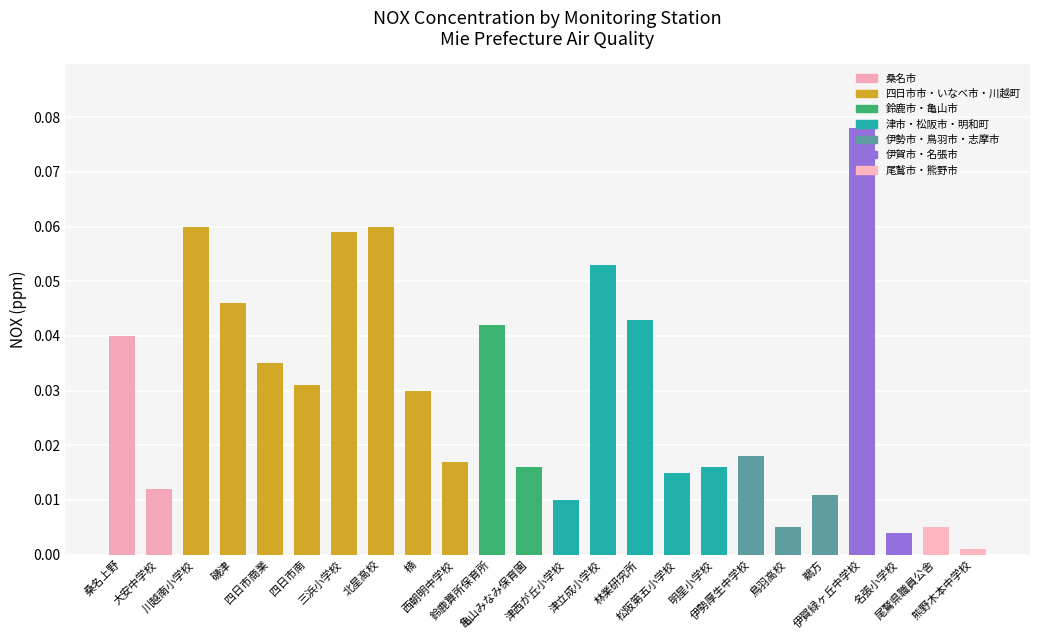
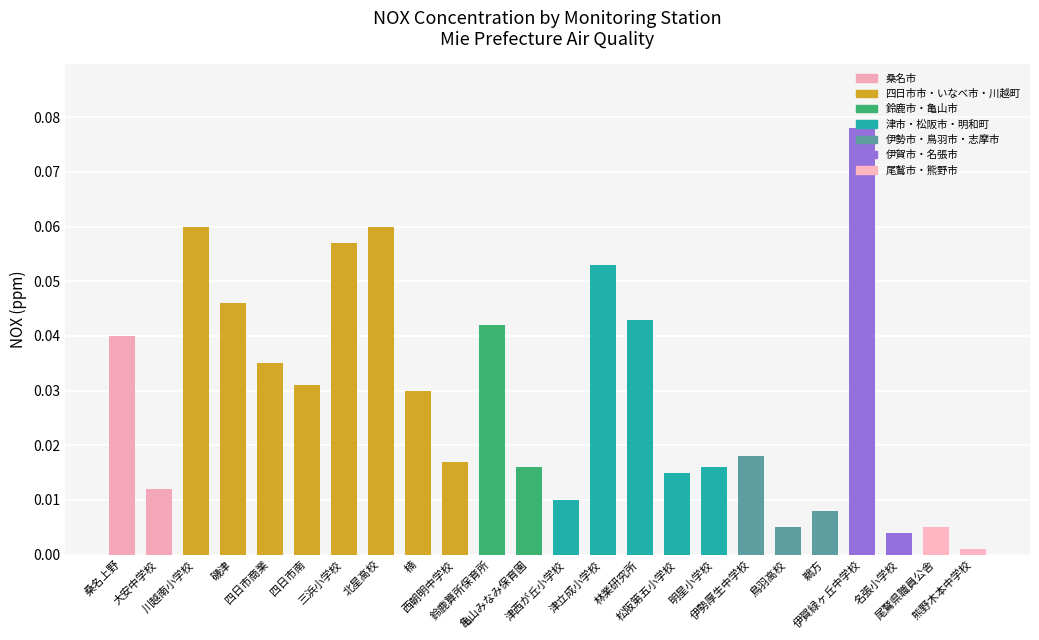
  {
    "桑名上野": 0.040,
    "大安中学校": 0.012,
    "川越南小学校": 0.060,
    "磯津": 0.046,
    "四日市商業": 0.035,
    "四日市南": 0.031,
-   "三浜小学校": 0.059,
+   "三浜小学校": 0.057,
    "北星高校": 0.060,
    "楠": 0.030,
    "西朝明中学校": 0.017,
    "鈴鹿算所保育所": 0.042,
    "亀山みなみ保育園": 0.016,
    "津西が丘小学校": 0.010,
    "津立成小学校": 0.053,
    "林業研究所": 0.043,
    "松阪第五小学校": 0.015,
    "明星小学校": 0.016,
    "伊勢厚生中学校": 0.018,
    "鳥羽高校": 0.005,
-   "鵜方": 0.011,
+   "鵜方": 0.008,
    "伊賀緑ヶ丘中学校": 0.078,
    "名張小学校": 0.004,
    "尾鷲県職員公舎": 0.005,
    "熊野木本中学校": 0.001
  }
